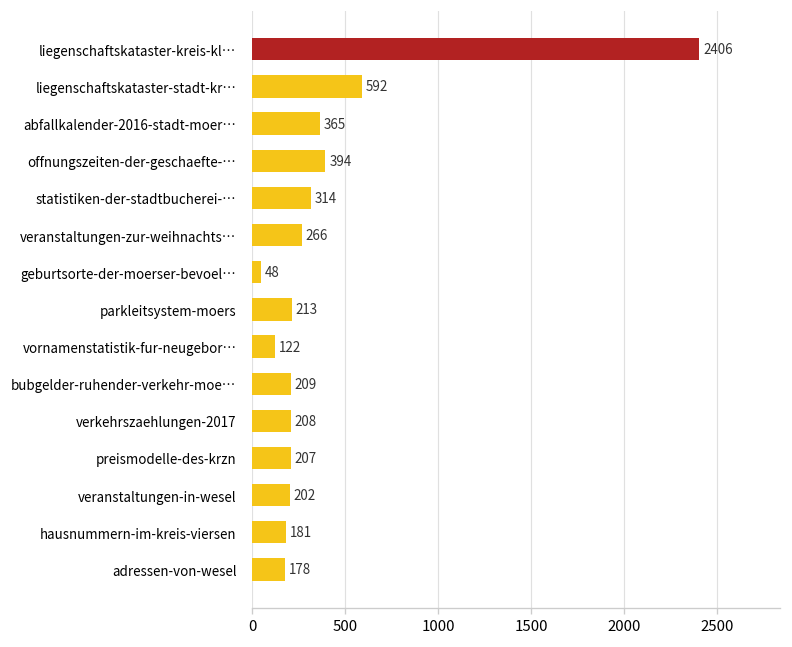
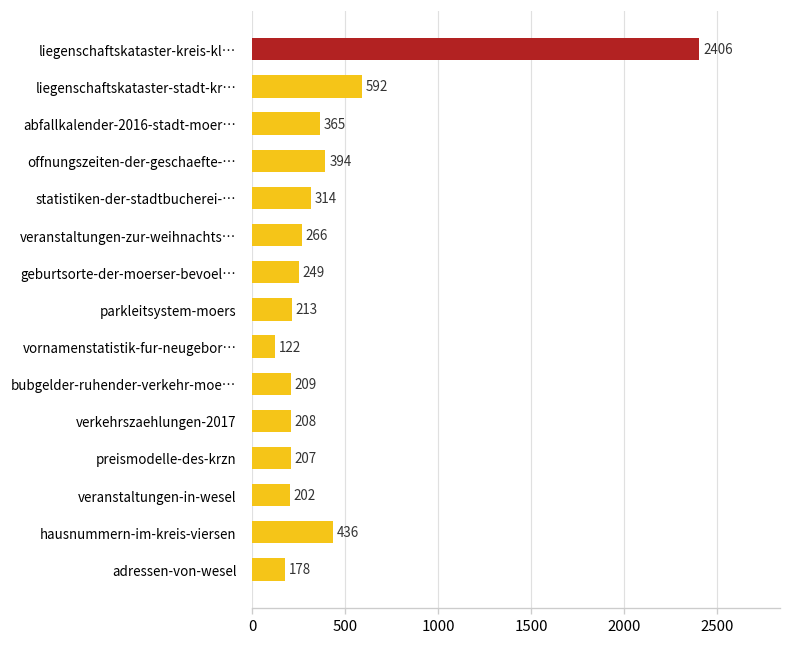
  {
    "liegenschaftskataster-kreis-kl…": 2406,
    "liegenschaftskataster-stadt-kr…": 592,
    "abfallkalender-2016-stadt-moer…": 365,
    "offnungszeiten-der-geschaefte-…": 394,
    "statistiken-der-stadtbucherei-…": 314,
    "veranstaltungen-zur-weihnachts…": 266,
-   "geburtsorte-der-moerser-bevoel…": 48,
+   "geburtsorte-der-moerser-bevoel…": 249,
    "parkleitsystem-moers": 213,
    "vornamenstatistik-fur-neugebor…": 122,
    "bubgelder-ruhender-verkehr-moe…": 209,
    "verkehrszaehlungen-2017": 208,
    "preismodelle-des-krzn": 207,
    "veranstaltungen-in-wesel": 202,
-   "hausnummern-im-kreis-viersen": 181,
+   "hausnummern-im-kreis-viersen": 436,
    "adressen-von-wesel": 178
  }
